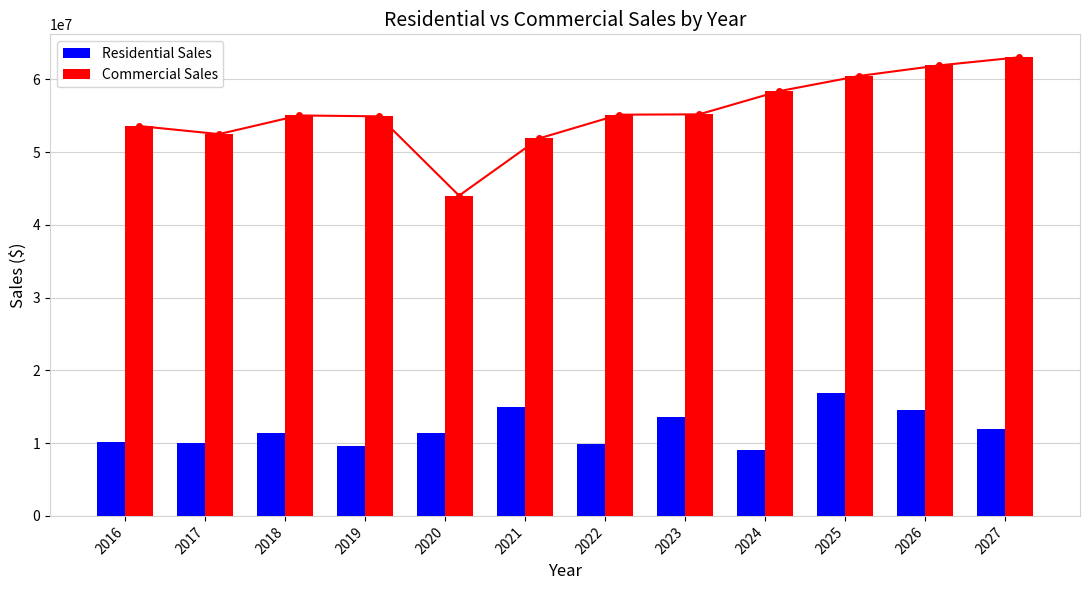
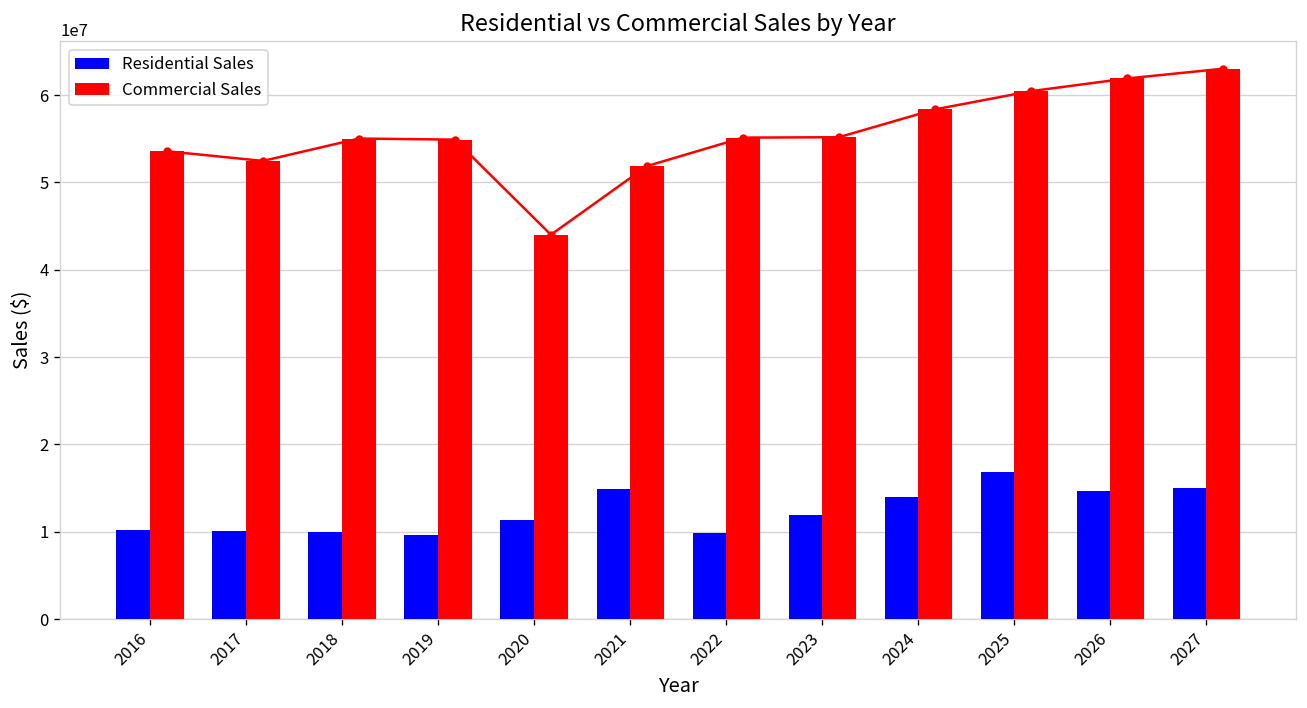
  {
    "Residential Sales": {
      "2016": 10000000,
      "2017": 10000000,
-     "2018": 11000000,
+     "2018": 10000000,
      "2019": 10000000,
      "2020": 11000000,
      "2021": 15000000,
      "2022": 10000000,
-     "2023": 14000000,
-     "2024": 9000000,
+     "2023": 12000000,
+     "2024": 14000000,
      "2025": 17000000,
      "2026": 15000000,
-     "2027": 12000000
+     "2027": 15000000
    },
    "Commercial Sales": {
      "2016": 54000000,
      "2017": 52000000,
      "2018": 55000000,
      "2019": 55000000,
      "2020": 44000000,
      "2021": 52000000,
      "2022": 55000000,
      "2023": 55000000,
      "2024": 58000000,
      "2025": 60000000,
      "2026": 62000000,
      "2027": 63000000
    }
  }
